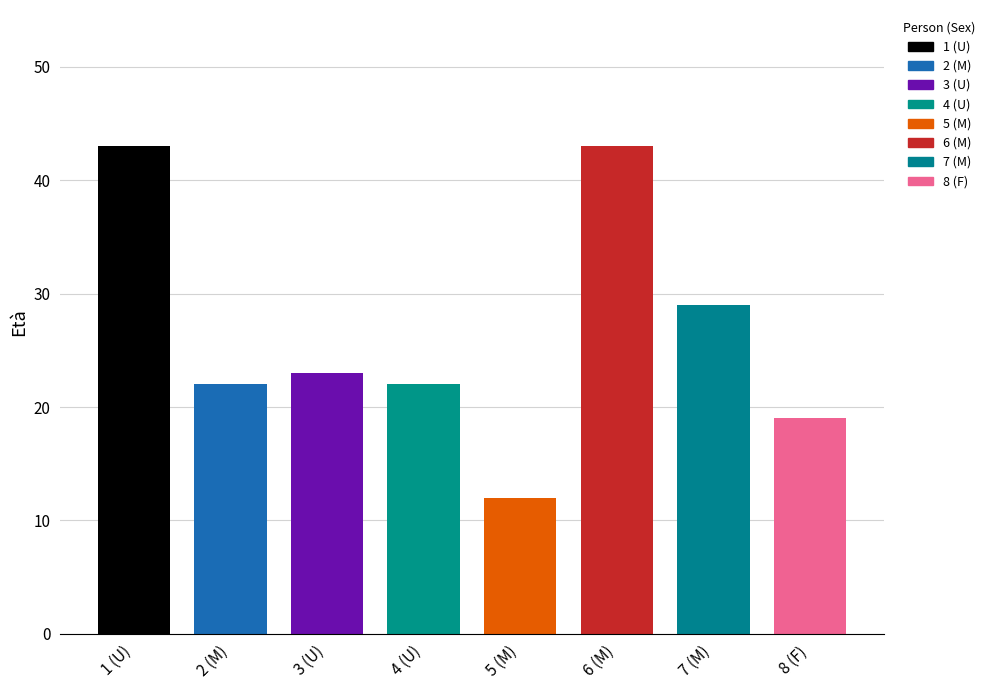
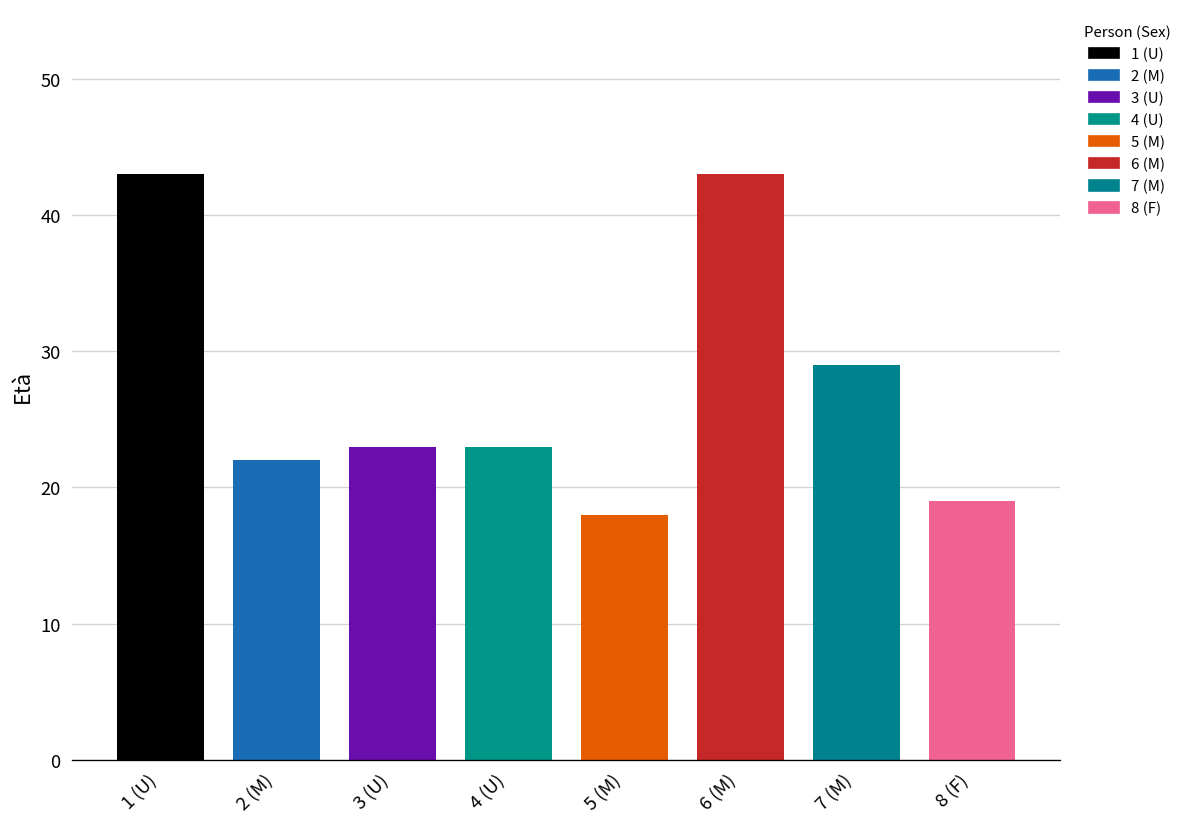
  {
    "1 (U)": 43,
    "2 (M)": 22,
    "3 (U)": 23,
-   "4 (U)": 22,
-   "5 (M)": 12,
+   "4 (U)": 23,
+   "5 (M)": 18,
    "6 (M)": 43,
    "7 (M)": 29,
    "8 (F)": 19
  }
